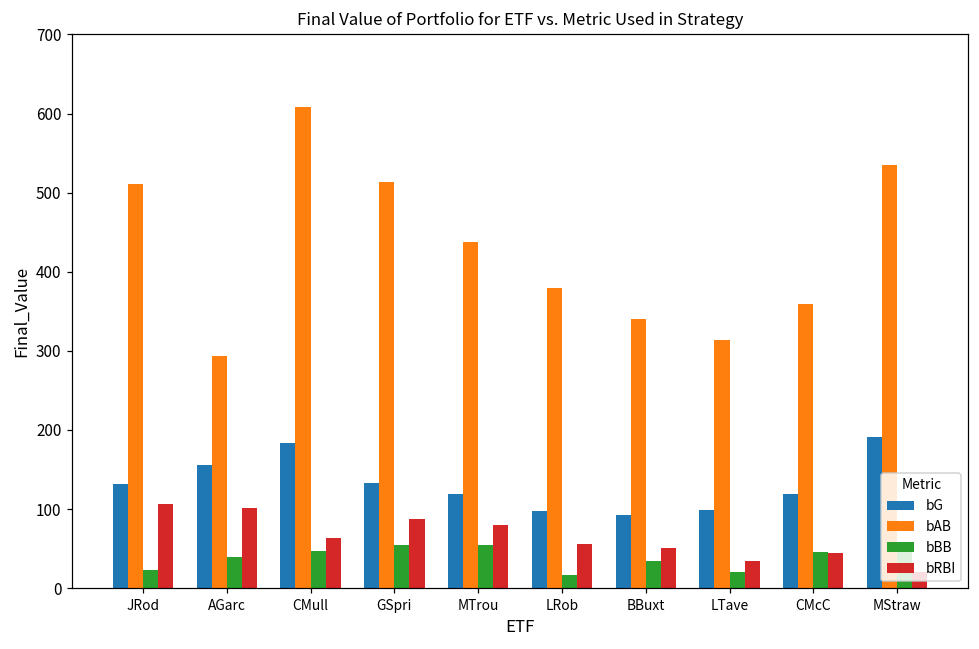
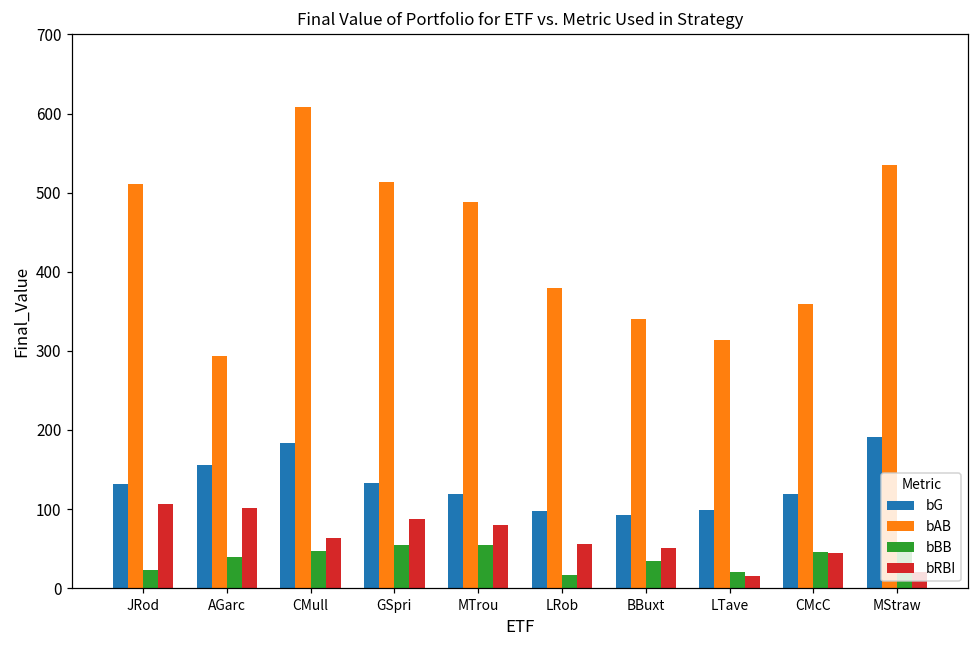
  {
    "bG": {
      "JRod": 130,
      "AGarc": 160,
      "CMull": 180,
      "GSpri": 130,
      "MTrou": 120,
      "LRob": 100,
      "BBuxt": 90,
      "LTave": 100,
      "CMcC": 120,
      "MStraw": 190
    },
    "bAB": {
      "JRod": 510,
      "AGarc": 290,
      "CMull": 610,
      "GSpri": 510,
-     "MTrou": 440,
+     "MTrou": 490,
      "LRob": 380,
      "BBuxt": 340,
      "LTave": 310,
      "CMcC": 360,
      "MStraw": 540
    },
    "bBB": {
      "JRod": 20,
      "AGarc": 40,
      "CMull": 50,
      "GSpri": 50,
      "MTrou": 50,
      "LRob": 20,
      "BBuxt": 30,
      "LTave": 20,
      "CMcC": 50
    },
    "bRBI": {
      "JRod": 110,
      "AGarc": 100,
      "CMull": 60,
      "GSpri": 90,
      "MTrou": 80,
      "LRob": 60,
      "BBuxt": 50,
-     "LTave": 30,
+     "LTave": 20,
      "CMcC": 40
    }
  }
